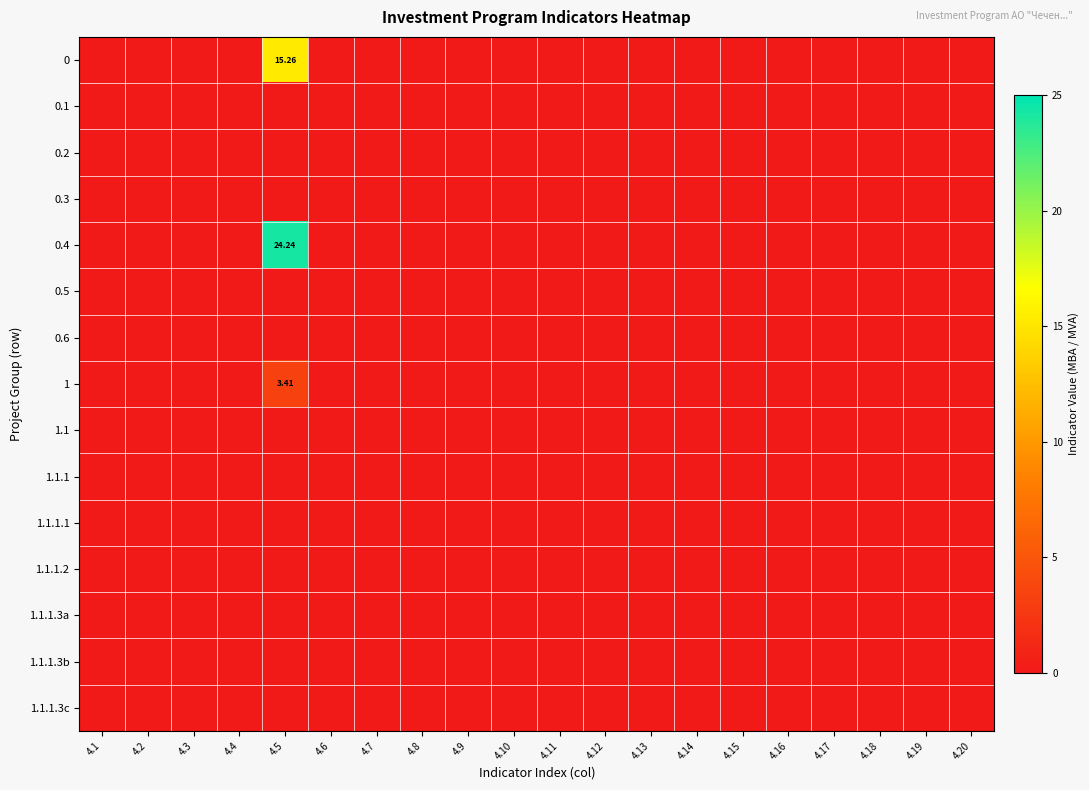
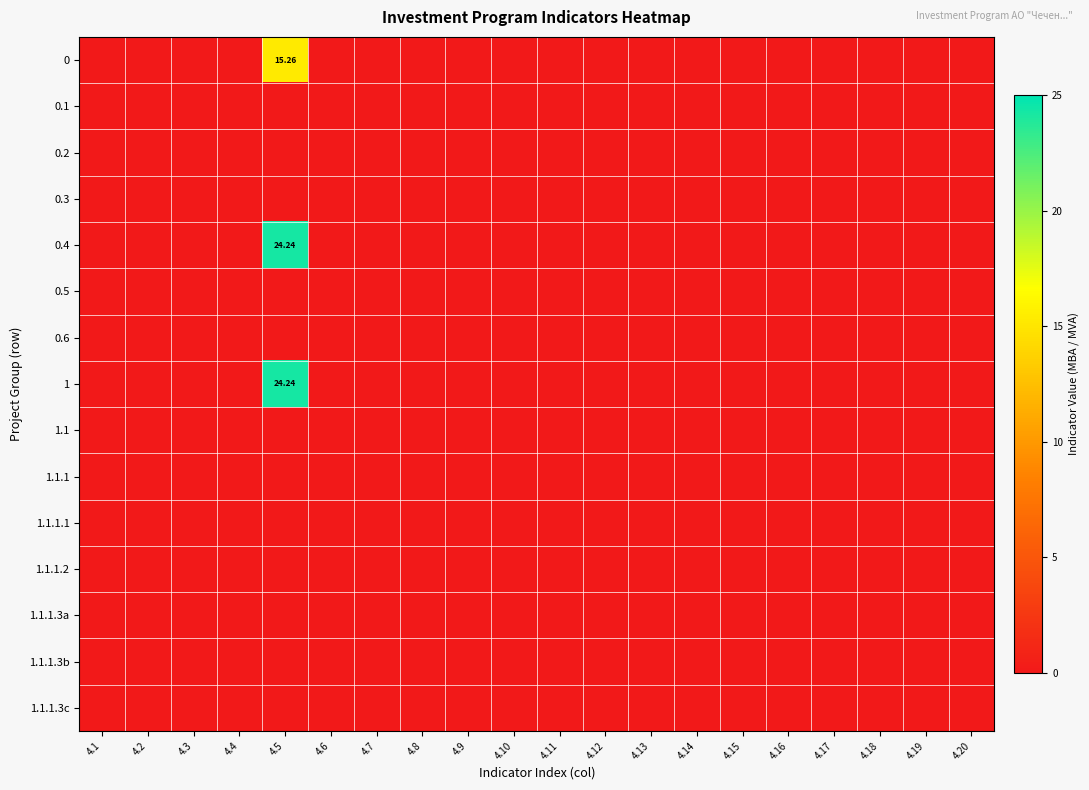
  {
    "0": {
      "4.5": 15.26
    },
    "0.4": {
      "4.5": 24.24
    },
    "1": {
-     "4.5": 3.41
+     "4.5": 24.24
    }
  }
